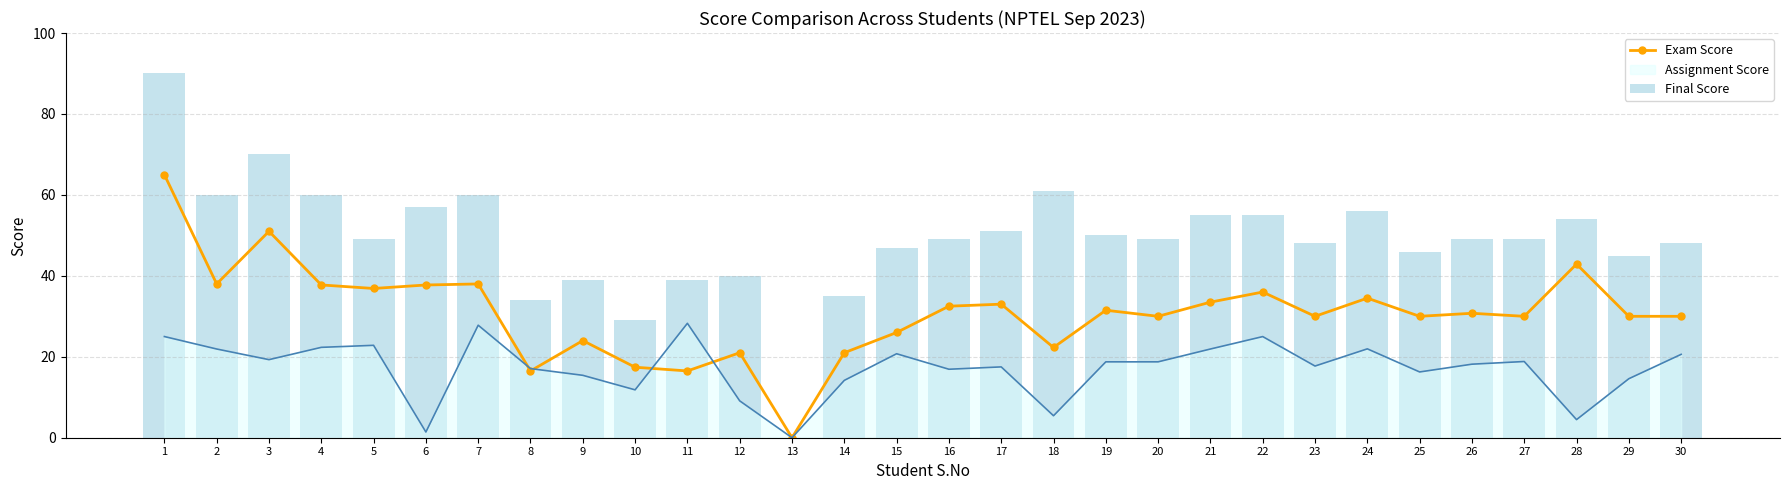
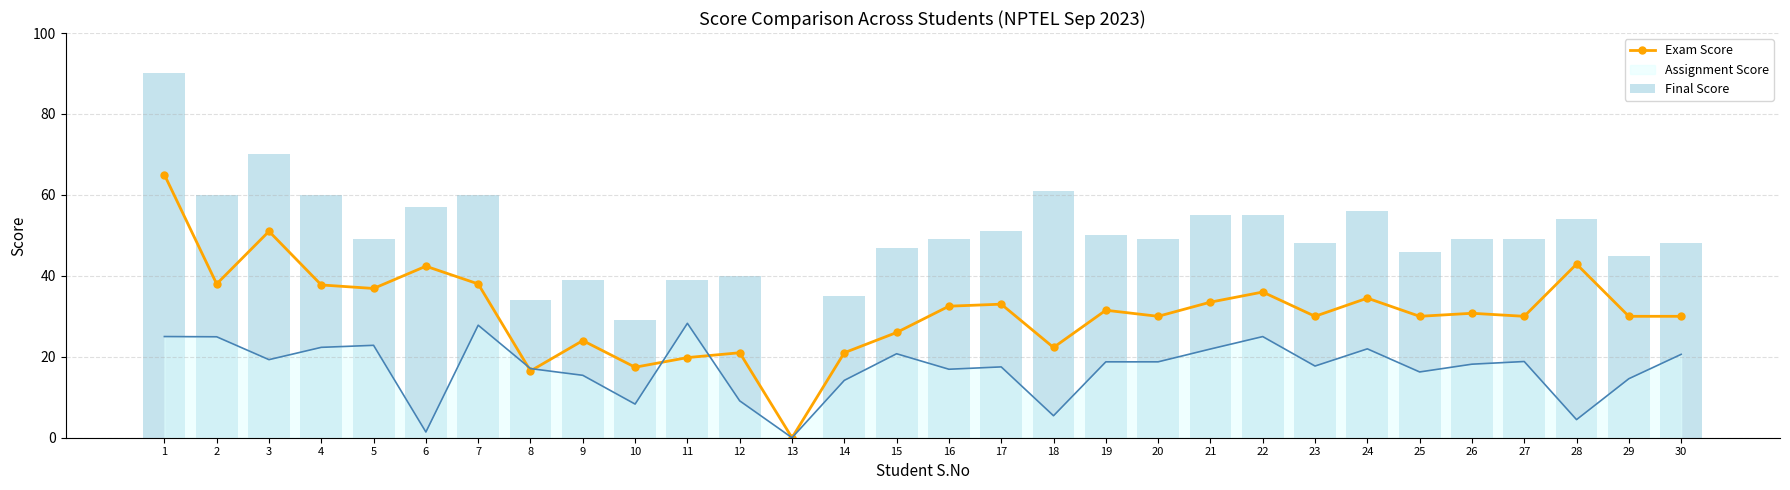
  {
    "Exam Score": {
      "1": 65,
      "2": 38,
      "3": 51,
      "4": 38,
      "5": 37,
-     "6": 38,
+     "6": 42,
      "7": 38,
      "9": 24,
      "10": 17,
-     "11": 17,
+     "11": 20,
      "12": 21,
      "14": 21,
      "15": 26,
      "16": 33,
      "17": 33,
      "18": 22,
      "19": 32,
      "20": 30,
      "21": 34,
      "22": 36,
      "23": 30,
      "24": 34,
      "25": 30,
      "26": 31,
      "27": 30,
      "28": 43,
      "29": 30,
      "30": 30
    },
    "Final Score": {
      "1": 90,
      "2": 60,
      "3": 70,
      "4": 60,
      "5": 49,
      "6": 57,
      "7": 60,
      "8": 34,
      "9": 39,
      "10": 29,
      "11": 39,
      "12": 40,
      "13": 0,
      "14": 35,
      "15": 47,
      "16": 49,
      "17": 51,
      "18": 61,
      "19": 50,
      "20": 49,
      "21": 55,
      "22": 55,
      "23": 48,
      "24": 56,
      "25": 46,
      "26": 49,
      "27": 49,
      "28": 54,
      "29": 45,
      "30": 48
    },
    "Assignment Score": {
      "1": 25,
-     "2": 22,
+     "2": 25,
      "3": 19,
      "4": 22,
      "5": 23,
      "6": 1,
      "7": 28,
      "9": 15,
-     "10": 12,
+     "10": 8,
      "11": 28,
      "12": 9,
      "14": 14,
      "15": 21,
      "16": 17,
      "17": 18,
      "18": 5,
      "19": 19,
      "20": 19,
      "21": 22,
      "22": 25,
      "23": 18,
      "24": 22,
      "25": 16,
      "26": 18,
      "27": 19,
      "28": 4,
      "29": 15,
      "30": 21
    }
  }
